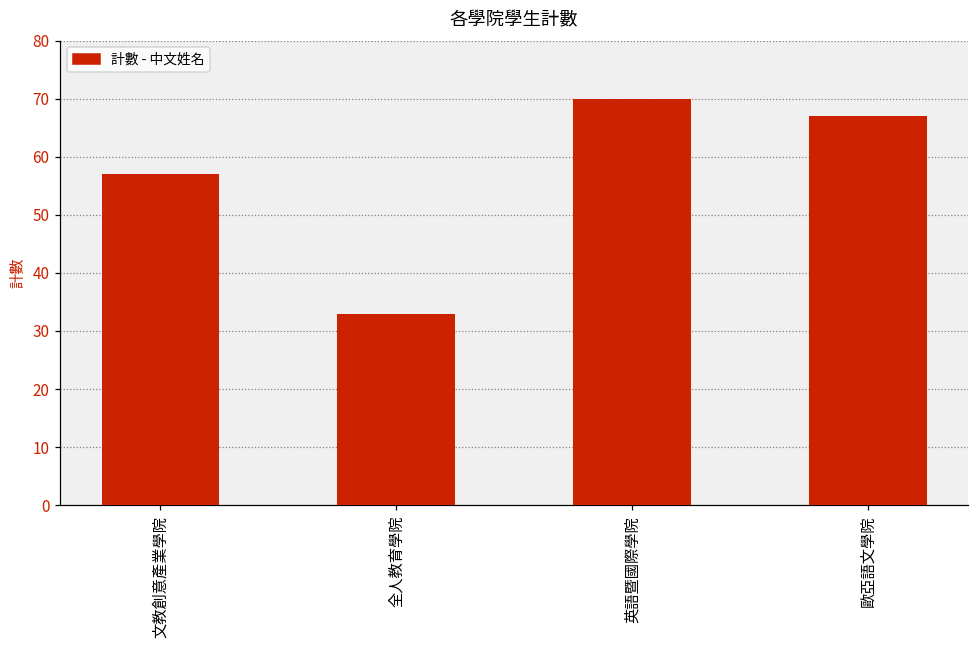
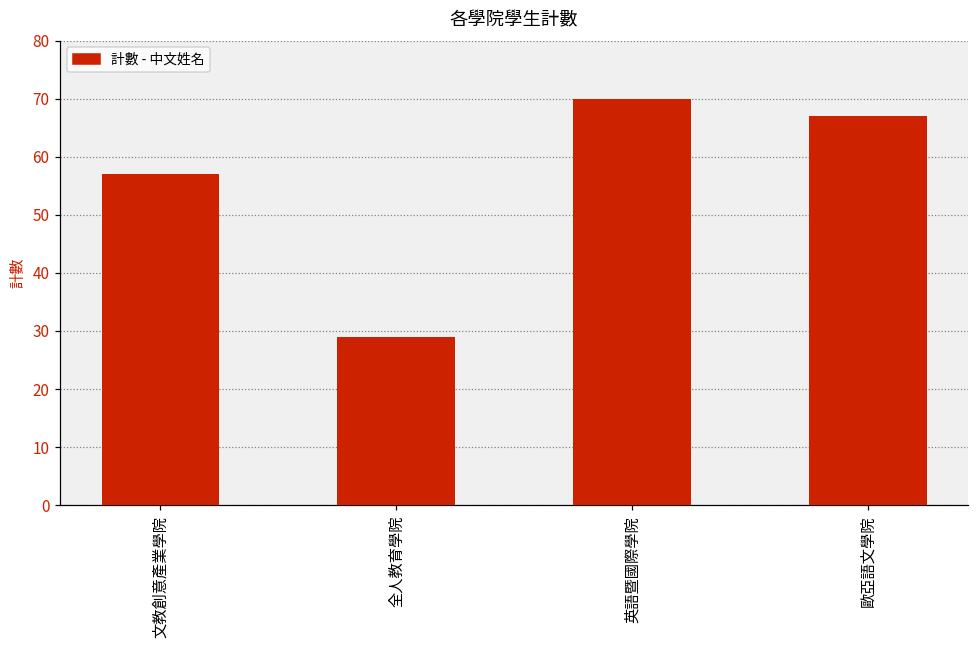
  {
    "文教創意產業學院": 57,
-   "全人教育學院": 33,
+   "全人教育學院": 29,
    "英語暨國際學院": 70,
    "歐亞語文學院": 67
  }
